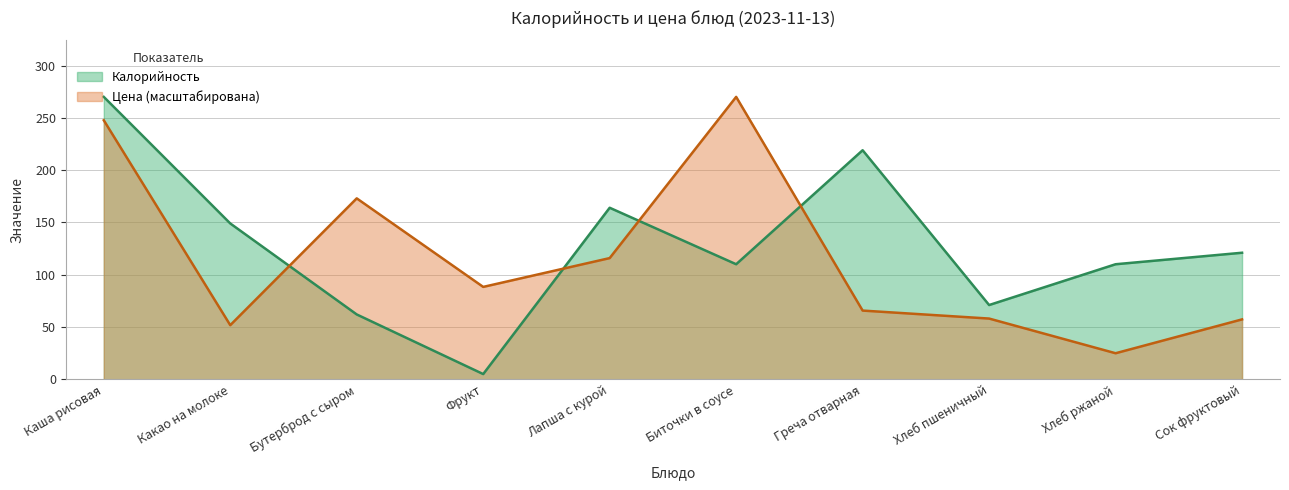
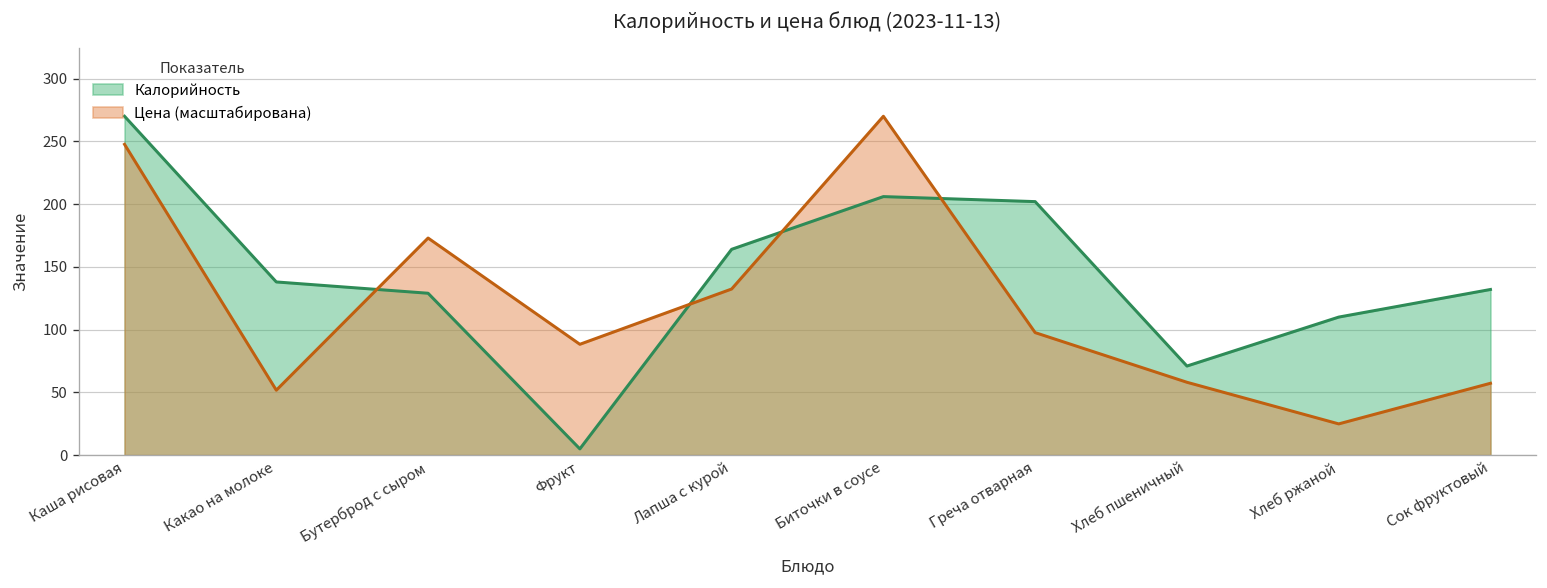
  {
    "Калорийность": {
      "Каша рисовая": 270,
-     "Какао на молоке": 149,
-     "Бутерброд с сыром": 62,
+     "Какао на молоке": 138,
+     "Бутерброд с сыром": 129,
      "Фрукт": 5,
      "Лапша с курой": 164,
-     "Биточки в соусе": 110,
-     "Греча отварная": 219,
+     "Биточки в соусе": 206,
+     "Греча отварная": 202,
      "Хлеб пшеничный": 71,
      "Хлеб ржаной": 110,
-     "Сок фруктовый": 121
+     "Сок фруктовый": 132
    },
    "Цена (масштабирована)": {
      "Каша рисовая": 248,
      "Какао на молоке": 52,
      "Бутерброд с сыром": 173,
      "Фрукт": 88,
-     "Лапша с курой": 116,
+     "Лапша с курой": 132,
      "Биточки в соусе": 270,
-     "Греча отварная": 66,
+     "Греча отварная": 98,
      "Хлеб пшеничный": 58,
      "Хлеб ржаной": 25,
      "Сок фруктовый": 57
    }
  }
